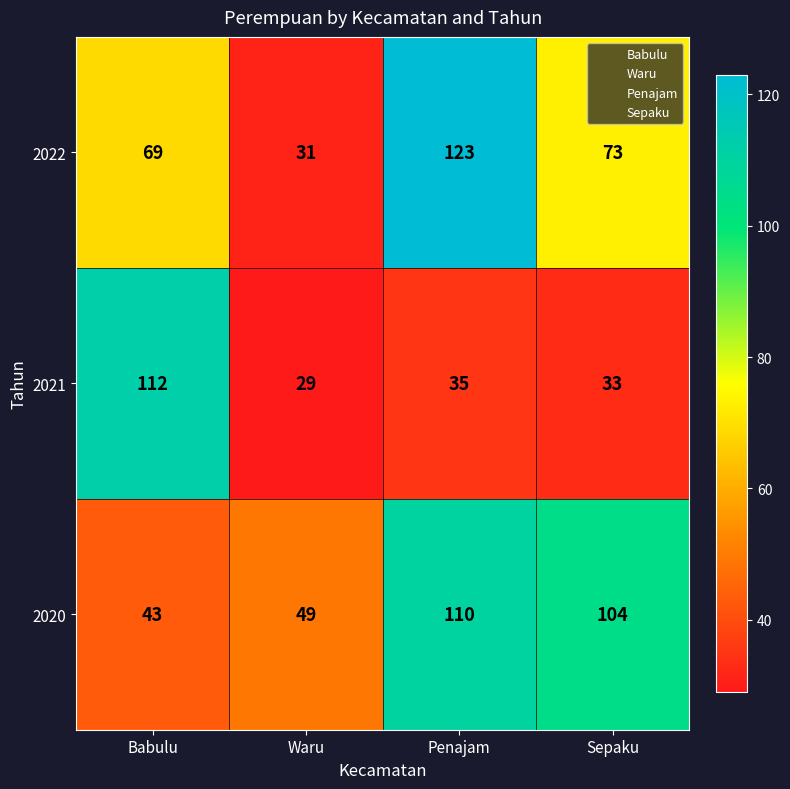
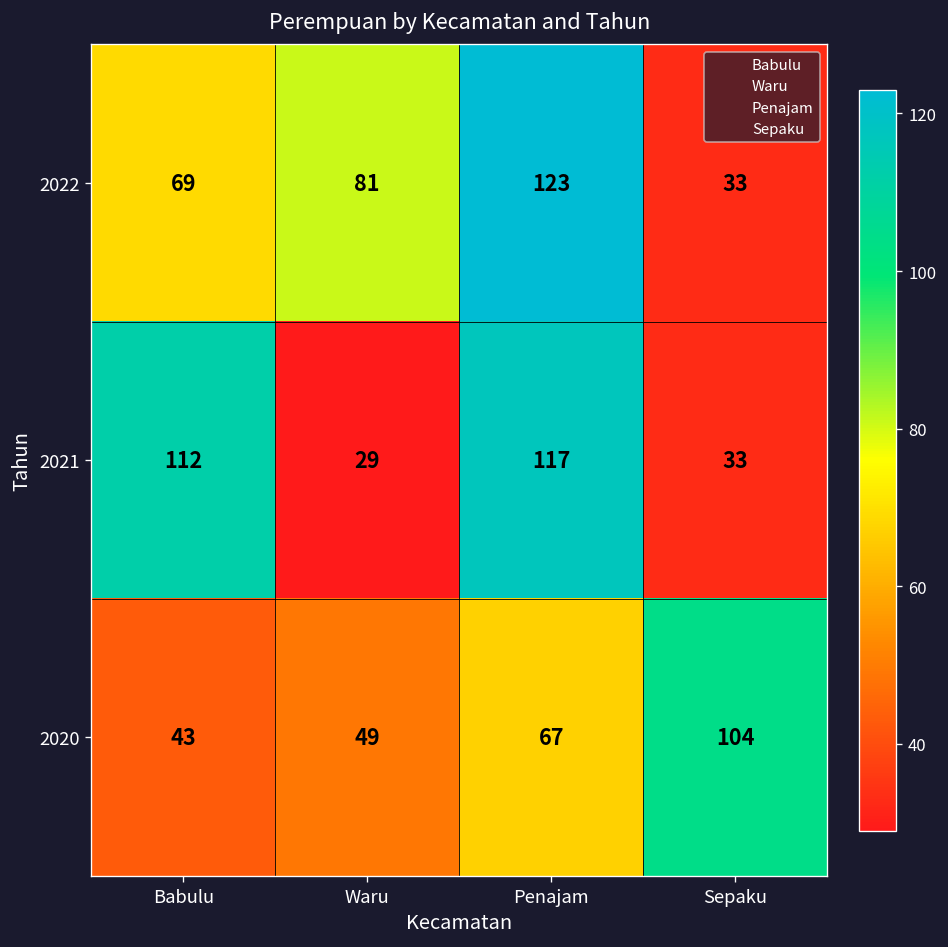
  {
    "2022": {
      "Babulu": 69,
-     "Waru": 31,
+     "Waru": 81,
      "Penajam": 123,
-     "Sepaku": 73
+     "Sepaku": 33
    },
    "2021": {
      "Babulu": 112,
      "Waru": 29,
-     "Penajam": 35,
+     "Penajam": 117,
      "Sepaku": 33
    },
    "2020": {
      "Babulu": 43,
      "Waru": 49,
-     "Penajam": 110,
+     "Penajam": 67,
      "Sepaku": 104
    }
  }
